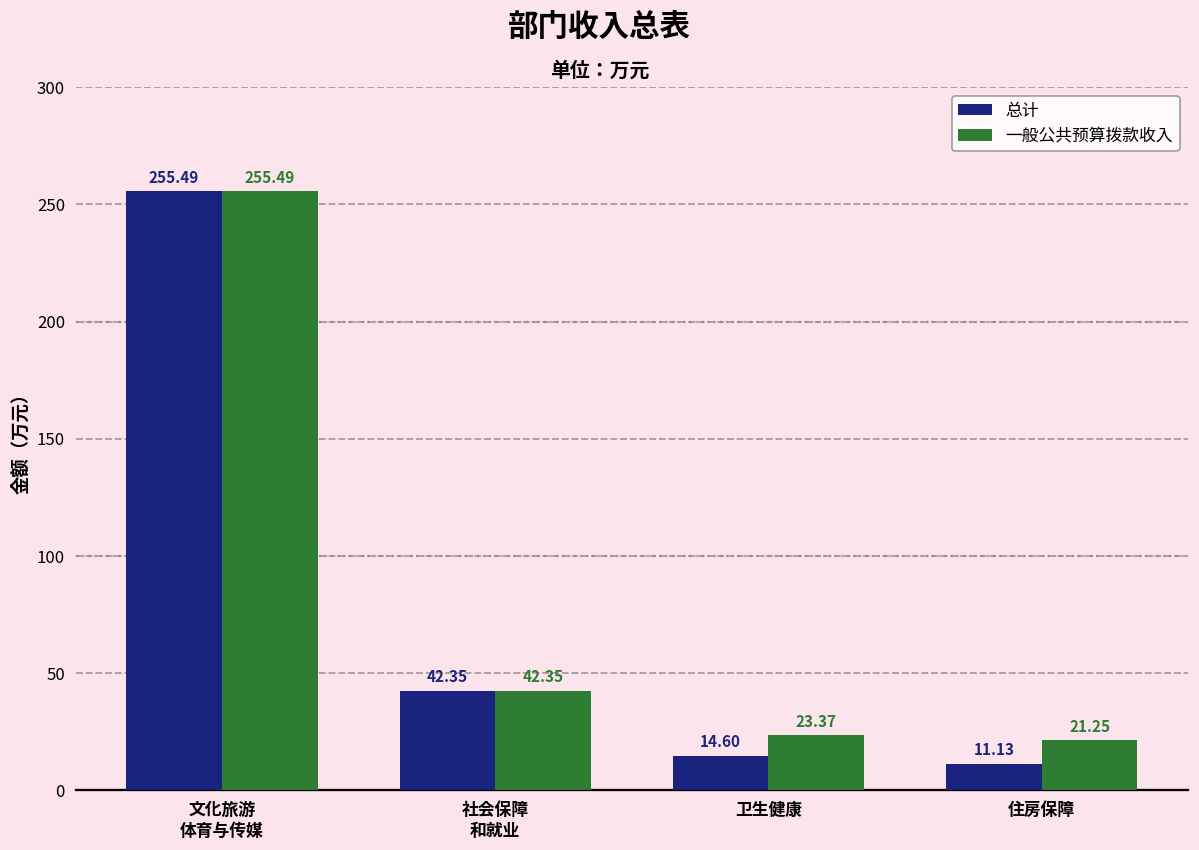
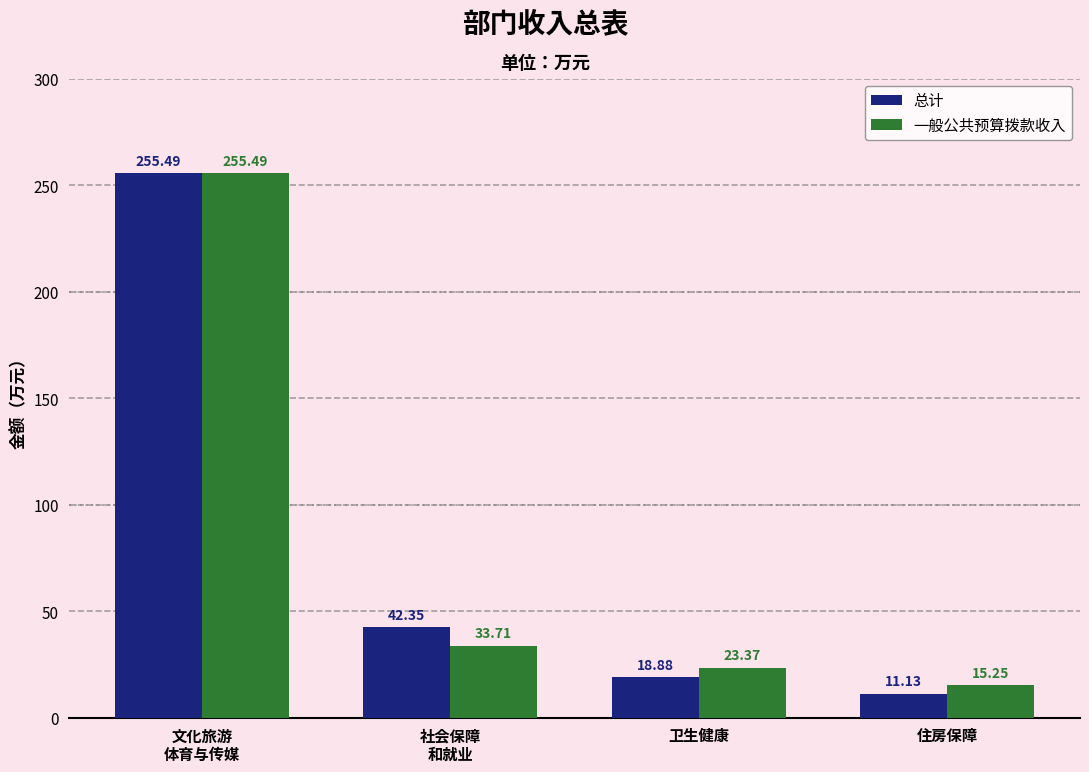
  {
    "总计": {
      "文化旅游 体育与传媒": 255.49,
      "社会保障 和就业": 42.35,
-     "卫生健康": 14.60,
+     "卫生健康": 18.88,
      "住房保障": 11.13
    },
    "一般公共预算拨款收入": {
      "文化旅游 体育与传媒": 255.49,
-     "社会保障 和就业": 42.35,
+     "社会保障 和就业": 33.71,
      "卫生健康": 23.37,
-     "住房保障": 21.25
+     "住房保障": 15.25
    }
  }
